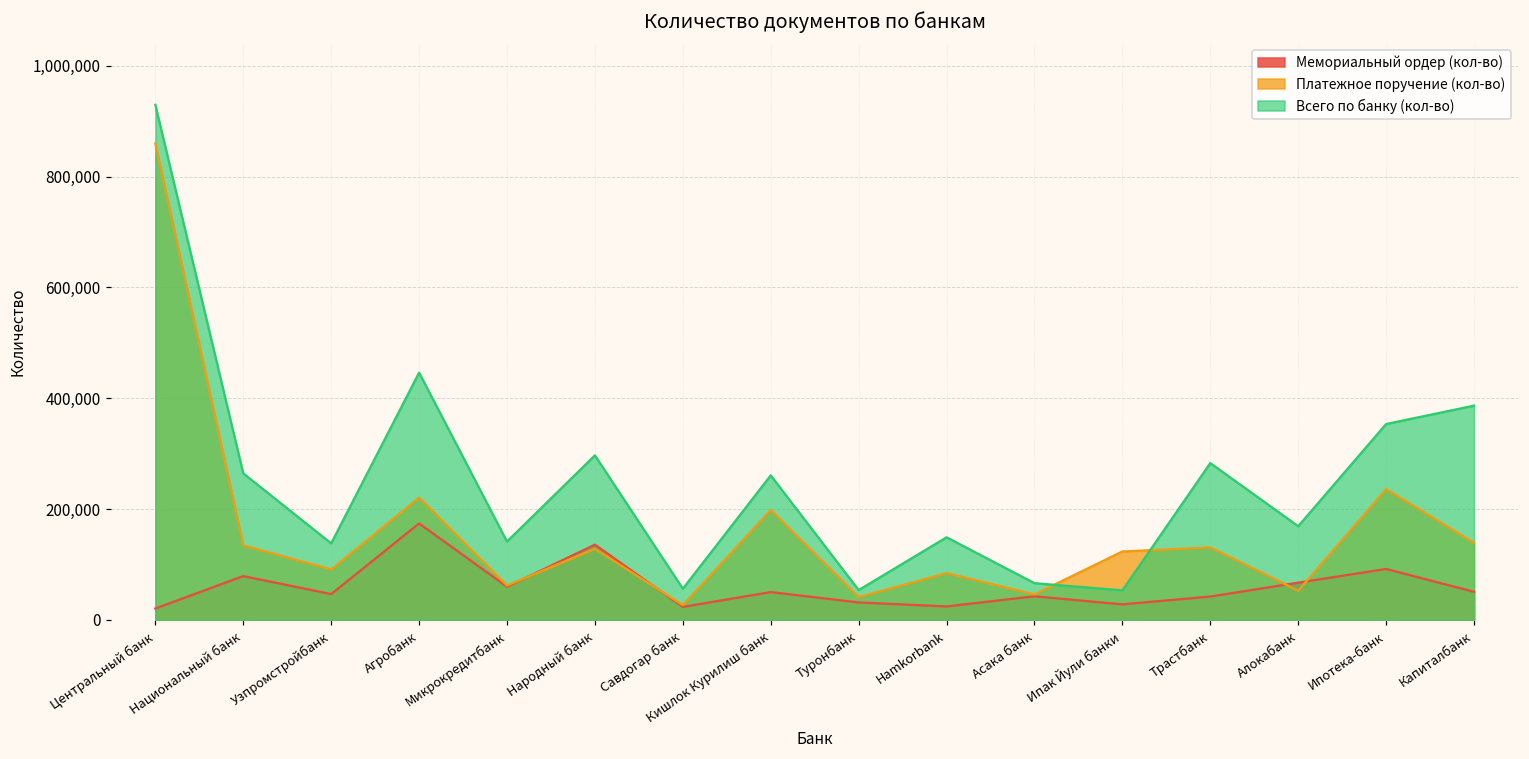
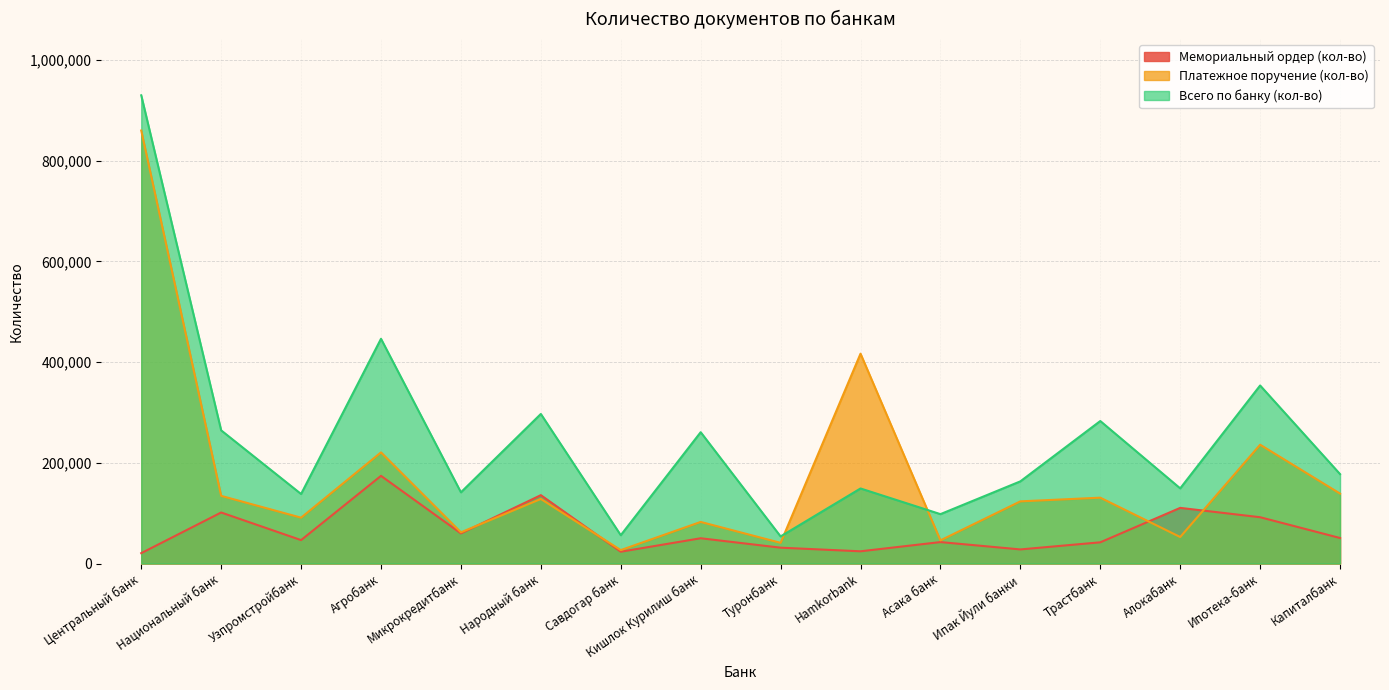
  {
    "Мемориальный ордер (кол-во)": {
      "Центральный банк": "20,000",
-     "Национальный банк": "80,000",
+     "Национальный банк": "100,000",
      "Узпромстройбанк": "50,000",
      "Агробанк": "170,000",
      "Народный банк": "140,000",
      "Кишлок Курилиш банк": "50,000",
      "Туронбанк": "30,000",
      "Hamkorbank": "20,000",
      "Ипак Йули банки": "30,000",
      "Трастбанк": "40,000",
-     "Алокабанк": "70,000",
+     "Алокабанк": "110,000",
      "Ипотека-банк": "90,000",
      "Капиталбанк": "50,000"
    },
    "Платежное поручение (кол-во)": {
      "Центральный банк": "860,000",
      "Национальный банк": "130,000",
      "Узпромстройбанк": "90,000",
      "Агробанк": "220,000",
      "Народный банк": "130,000",
-     "Кишлок Курилиш банк": "200,000",
+     "Кишлок Курилиш банк": "80,000",
      "Туронбанк": "40,000",
-     "Hamkorbank": "80,000",
+     "Hamkorbank": "420,000",
      "Ипак Йули банки": "120,000",
      "Трастбанк": "130,000",
      "Алокабанк": "50,000",
      "Ипотека-банк": "240,000",
      "Капиталбанк": "140,000"
    },
    "Всего по банку (кол-во)": {
      "Центральный банк": "930,000",
      "Национальный банк": "260,000",
      "Узпромстройбанк": "140,000",
      "Агробанк": "450,000",
      "Микрокредитбанк": "140,000",
      "Народный банк": "300,000",
      "Савдогар банк": "60,000",
      "Кишлок Курилиш банк": "260,000",
      "Туронбанк": "50,000",
      "Hamkorbank": "150,000",
-     "Асака банк": "70,000",
-     "Ипак Йули банки": "50,000",
+     "Асака банк": "100,000",
+     "Ипак Йули банки": "160,000",
      "Трастбанк": "280,000",
-     "Алокабанк": "170,000",
+     "Алокабанк": "150,000",
      "Ипотека-банк": "350,000",
-     "Капиталбанк": "390,000"
+     "Капиталбанк": "180,000"
    }
  }
